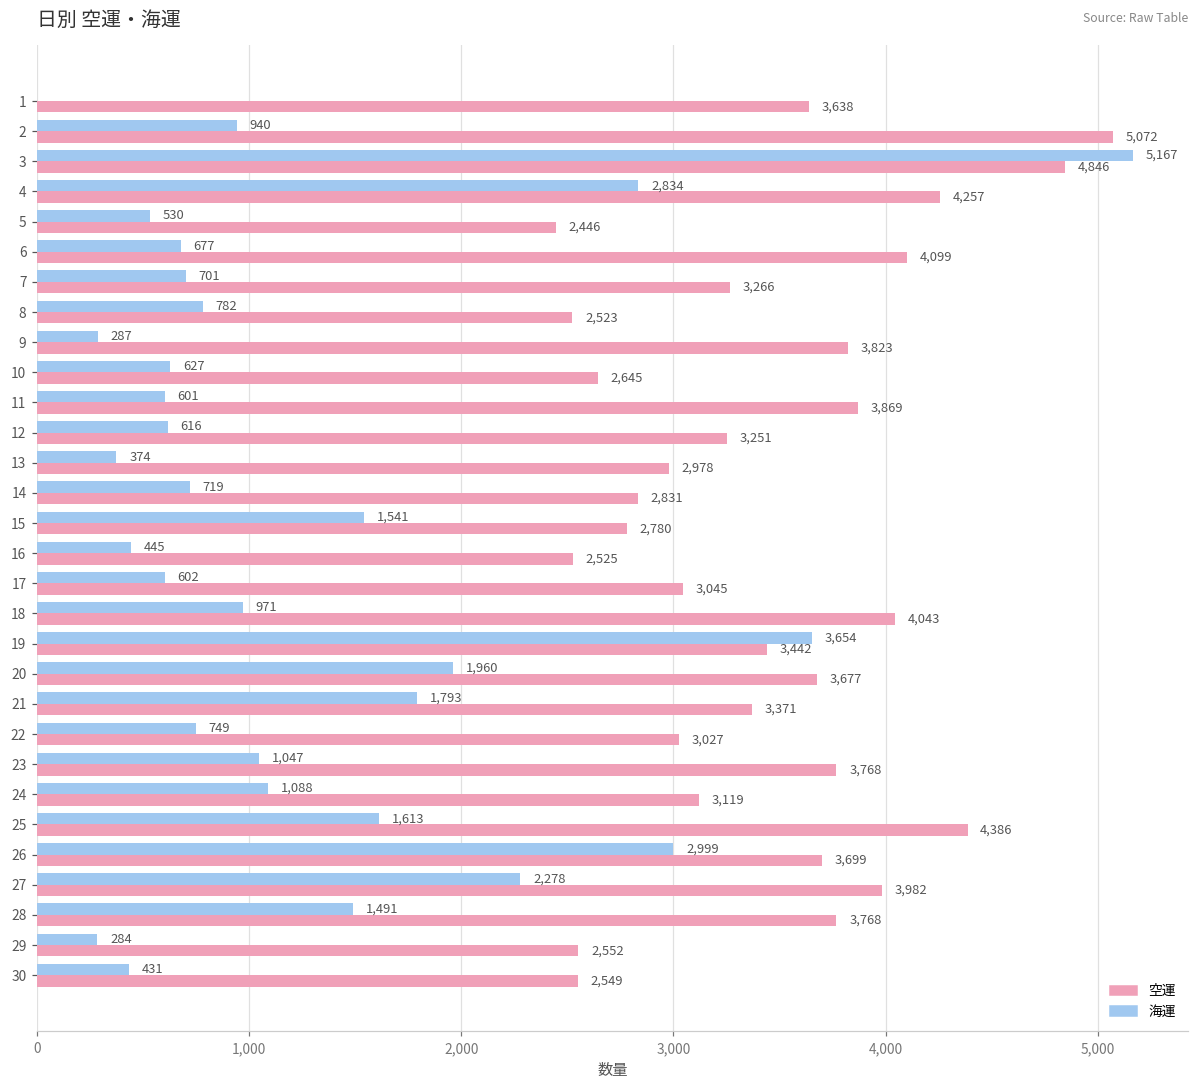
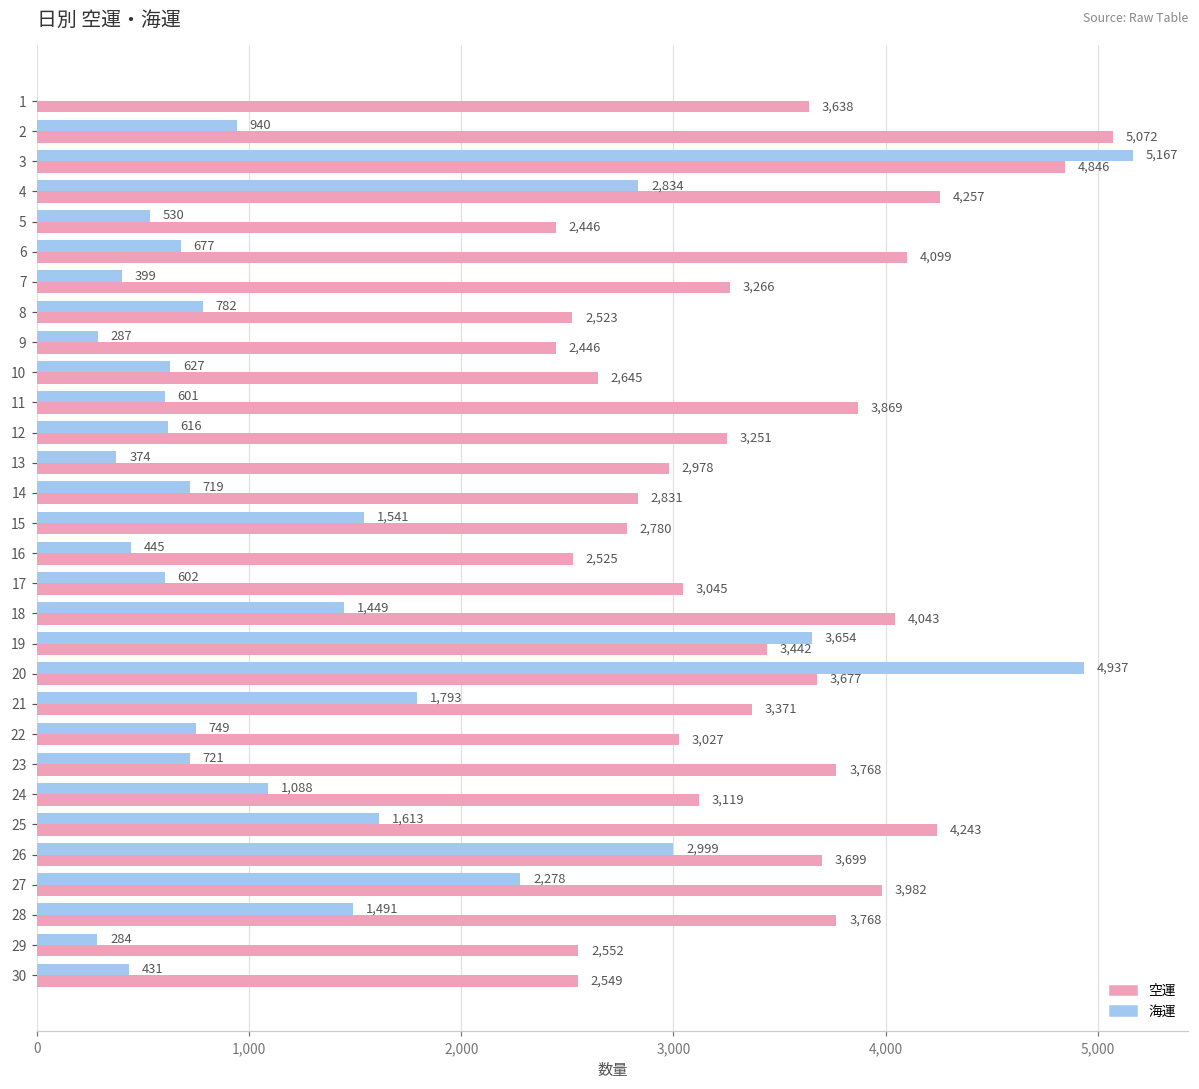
  {
    "空運": {
      "1": "3,638",
      "2": "5,072",
      "3": "4,846",
      "4": "4,257",
      "5": "2,446",
      "6": "4,099",
      "7": "3,266",
      "8": "2,523",
-     "9": "3,823",
+     "9": "2,446",
      "10": "2,645",
      "11": "3,869",
      "12": "3,251",
      "13": "2,978",
      "14": "2,831",
      "15": "2,780",
      "16": "2,525",
      "17": "3,045",
      "18": "4,043",
      "19": "3,442",
      "20": "3,677",
      "21": "3,371",
      "22": "3,027",
      "23": "3,768",
      "24": "3,119",
-     "25": "4,386",
+     "25": "4,243",
      "26": "3,699",
      "27": "3,982",
      "28": "3,768",
      "29": "2,552",
      "30": "2,549"
    },
    "海運": {
      "2": "940",
      "3": "5,167",
      "4": "2,834",
      "5": "530",
      "6": "677",
-     "7": "701",
+     "7": "399",
      "8": "782",
      "9": "287",
      "10": "627",
      "11": "601",
      "12": "616",
      "13": "374",
      "14": "719",
      "15": "1,541",
      "16": "445",
      "17": "602",
-     "18": "971",
+     "18": "1,449",
      "19": "3,654",
-     "20": "1,960",
+     "20": "4,937",
      "21": "1,793",
      "22": "749",
-     "23": "1,047",
+     "23": "721",
      "24": "1,088",
      "25": "1,613",
      "26": "2,999",
      "27": "2,278",
      "28": "1,491",
      "29": "284",
      "30": "431"
    }
  }
